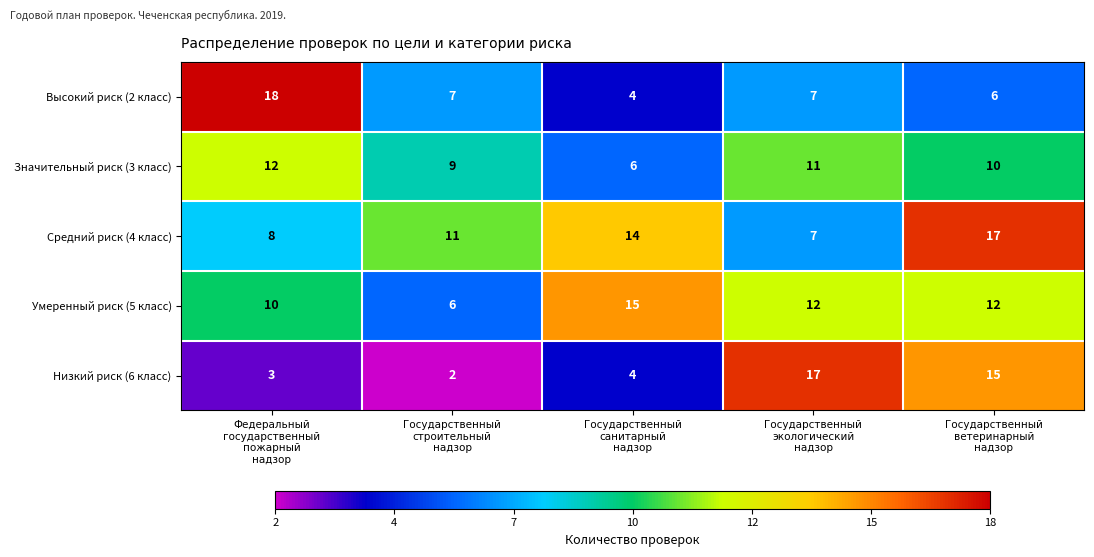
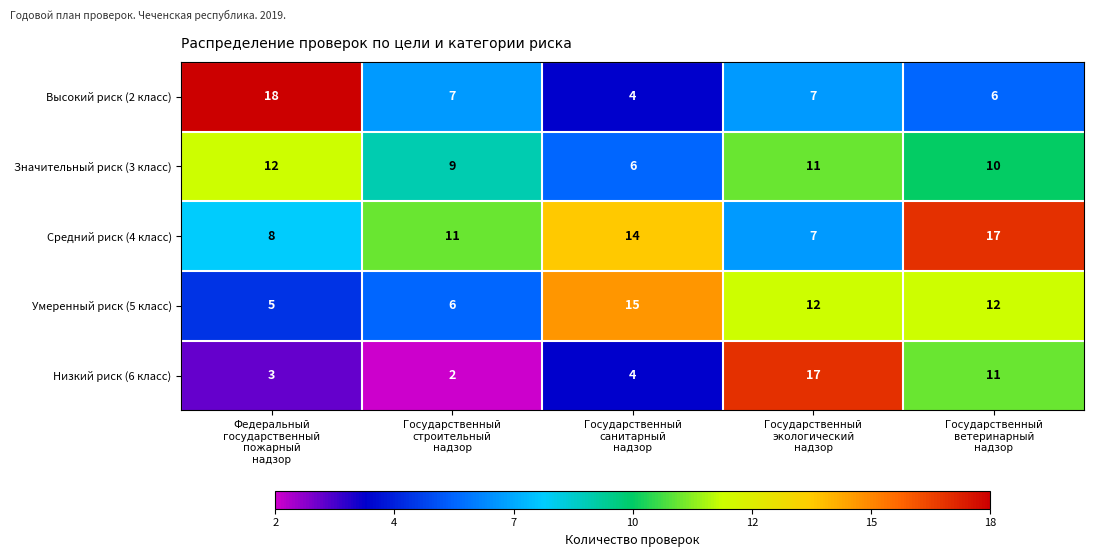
  {
    "Высокий риск (2 класс)": {
      "Федеральный государственный пожарный надзор": 18,
      "Государственный строительный надзор": 7,
      "Государственный санитарный надзор": 4,
      "Государственный экологический надзор": 7,
      "Государственный ветеринарный надзор": 6
    },
    "Значительный риск (3 класс)": {
      "Федеральный государственный пожарный надзор": 12,
      "Государственный строительный надзор": 9,
      "Государственный санитарный надзор": 6,
      "Государственный экологический надзор": 11,
      "Государственный ветеринарный надзор": 10
    },
    "Средний риск (4 класс)": {
      "Федеральный государственный пожарный надзор": 8,
      "Государственный строительный надзор": 11,
      "Государственный санитарный надзор": 14,
      "Государственный экологический надзор": 7,
      "Государственный ветеринарный надзор": 17
    },
    "Умеренный риск (5 класс)": {
-     "Федеральный государственный пожарный надзор": 10,
+     "Федеральный государственный пожарный надзор": 5,
      "Государственный строительный надзор": 6,
      "Государственный санитарный надзор": 15,
      "Государственный экологический надзор": 12,
      "Государственный ветеринарный надзор": 12
    },
    "Низкий риск (6 класс)": {
      "Федеральный государственный пожарный надзор": 3,
      "Государственный строительный надзор": 2,
      "Государственный санитарный надзор": 4,
      "Государственный экологический надзор": 17,
-     "Государственный ветеринарный надзор": 15
+     "Государственный ветеринарный надзор": 11
    }
  }
